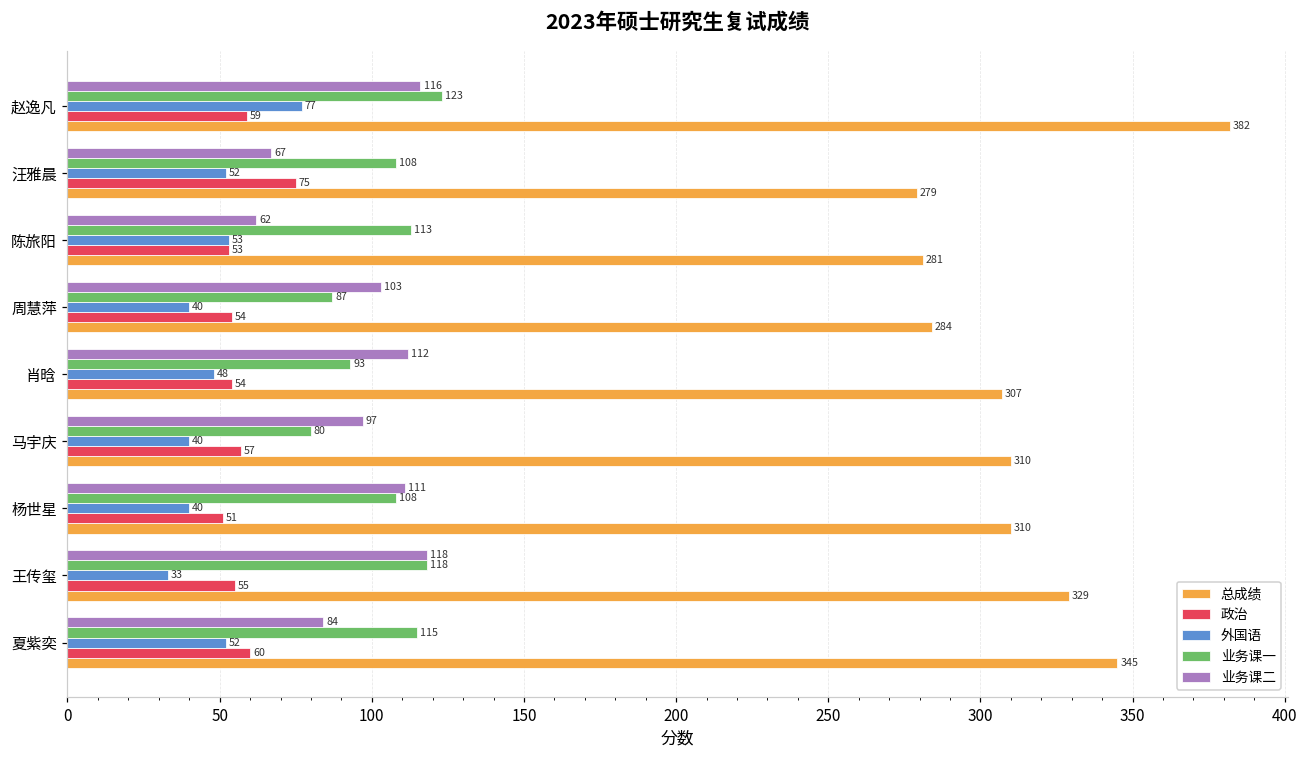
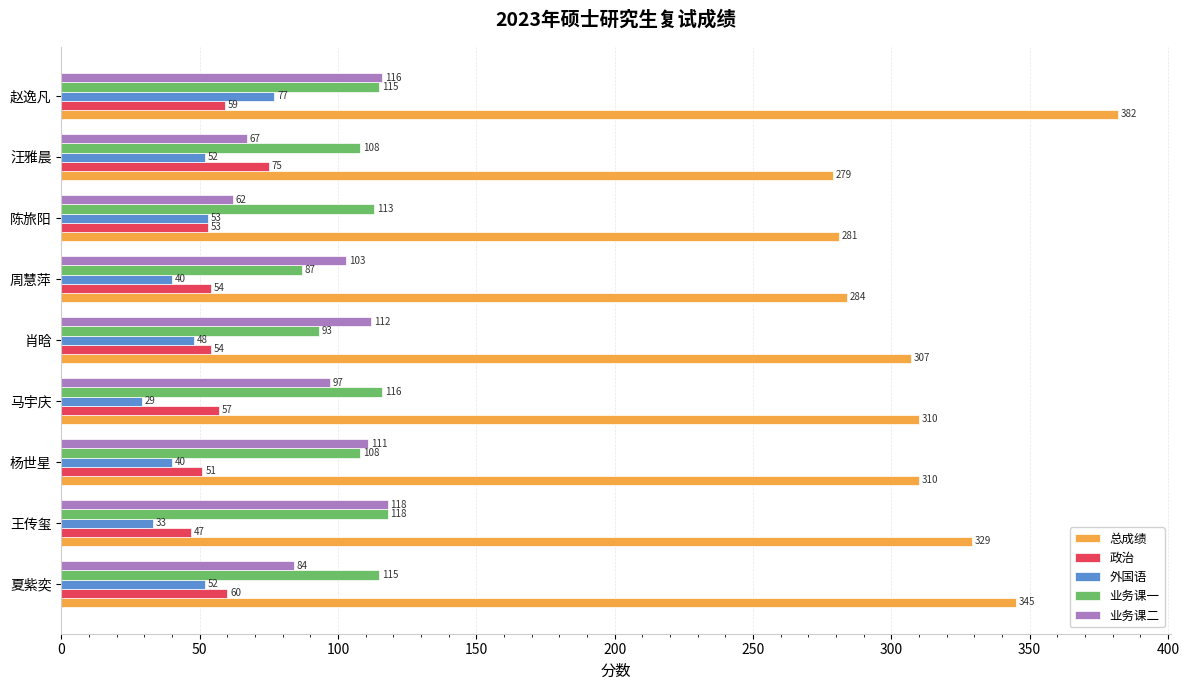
  {
    "总成绩": {
      "赵逸凡": 382,
      "汪雅晨": 279,
      "陈旅阳": 281,
      "周慧萍": 284,
      "肖晗": 307,
      "马宇庆": 310,
      "杨世星": 310,
      "王传玺": 329,
      "夏紫奕": 345
    },
    "政治": {
      "赵逸凡": 59,
      "汪雅晨": 75,
      "陈旅阳": 53,
      "周慧萍": 54,
      "肖晗": 54,
      "马宇庆": 57,
      "杨世星": 51,
-     "王传玺": 55,
+     "王传玺": 47,
      "夏紫奕": 60
    },
    "外国语": {
      "赵逸凡": 77,
      "汪雅晨": 52,
      "陈旅阳": 53,
      "周慧萍": 40,
      "肖晗": 48,
-     "马宇庆": 40,
+     "马宇庆": 29,
      "杨世星": 40,
      "王传玺": 33,
      "夏紫奕": 52
    },
    "业务课一": {
-     "赵逸凡": 123,
+     "赵逸凡": 115,
      "汪雅晨": 108,
      "陈旅阳": 113,
      "周慧萍": 87,
      "肖晗": 93,
-     "马宇庆": 80,
+     "马宇庆": 116,
      "杨世星": 108,
      "王传玺": 118,
      "夏紫奕": 115
    },
    "业务课二": {
      "赵逸凡": 116,
      "汪雅晨": 67,
      "陈旅阳": 62,
      "周慧萍": 103,
      "肖晗": 112,
      "马宇庆": 97,
      "杨世星": 111,
      "王传玺": 118,
      "夏紫奕": 84
    }
  }
